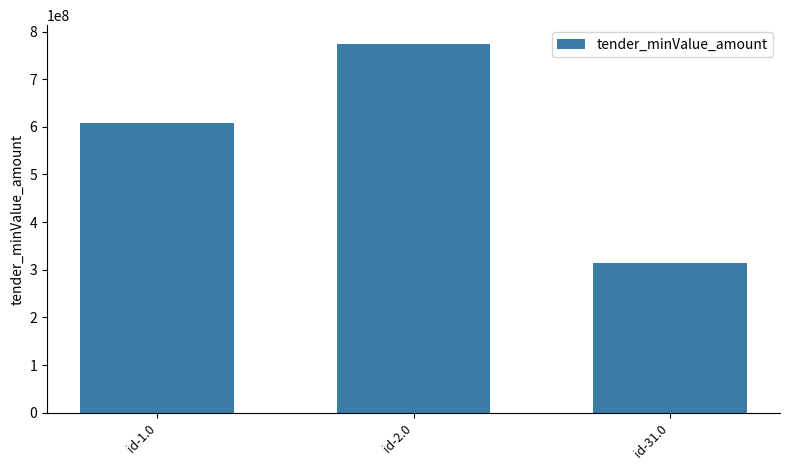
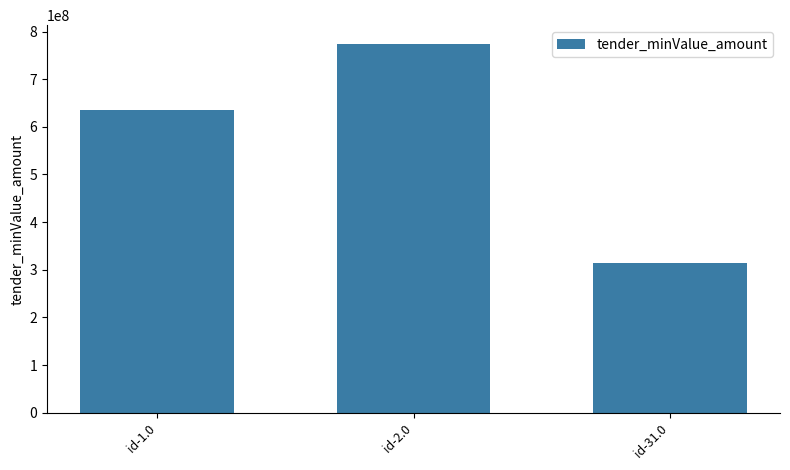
  {
-   "id-1.0": 610000000,
+   "id-1.0": 640000000,
    "id-2.0": 770000000,
    "id-31.0": 310000000
  }
